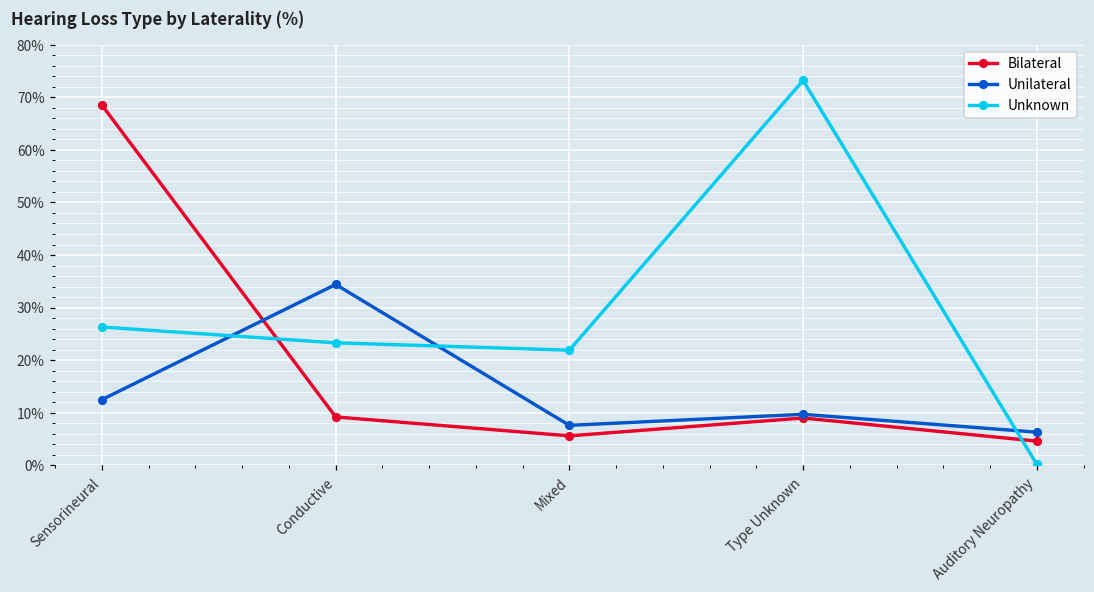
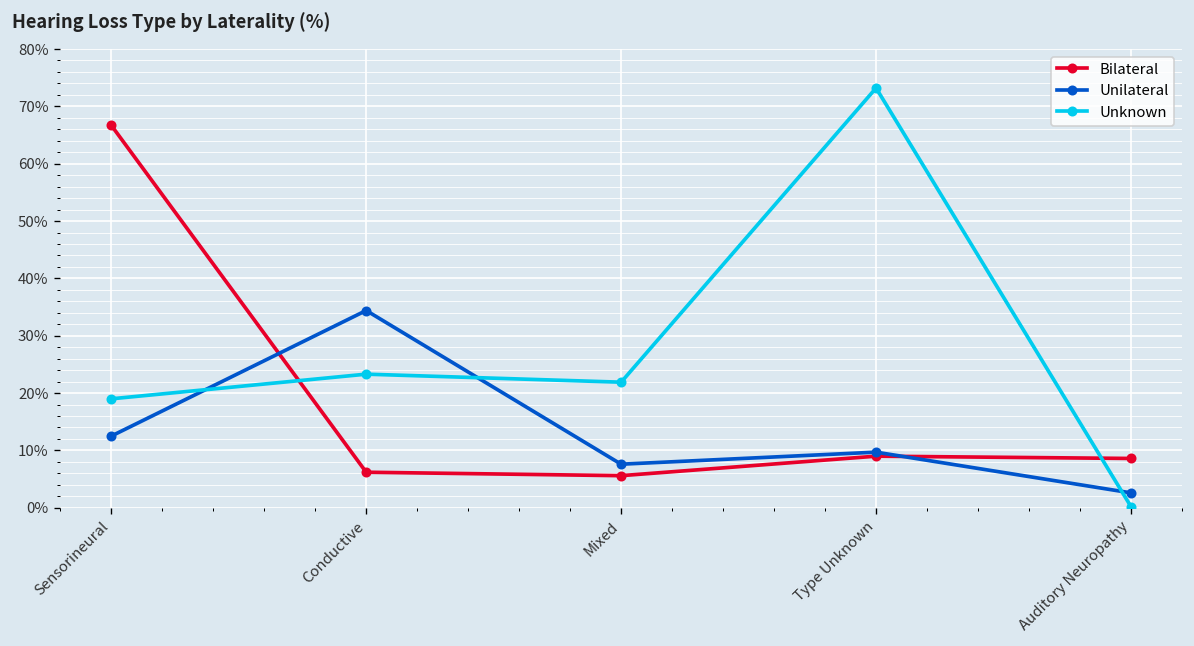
  {
    "Bilateral": {
-     "Sensorineural": "69%",
-     "Conductive": "9%",
+     "Sensorineural": "67%",
+     "Conductive": "6%",
      "Mixed": "6%",
      "Type Unknown": "9%",
-     "Auditory Neuropathy": "5%"
+     "Auditory Neuropathy": "9%"
    },
    "Unilateral": {
      "Sensorineural": "13%",
      "Conductive": "34%",
      "Mixed": "8%",
      "Type Unknown": "10%",
-     "Auditory Neuropathy": "6%"
+     "Auditory Neuropathy": "3%"
    },
    "Unknown": {
-     "Sensorineural": "26%",
+     "Sensorineural": "19%",
      "Conductive": "23%",
      "Mixed": "22%",
      "Type Unknown": "73%",
      "Auditory Neuropathy": "0%"
    }
  }
